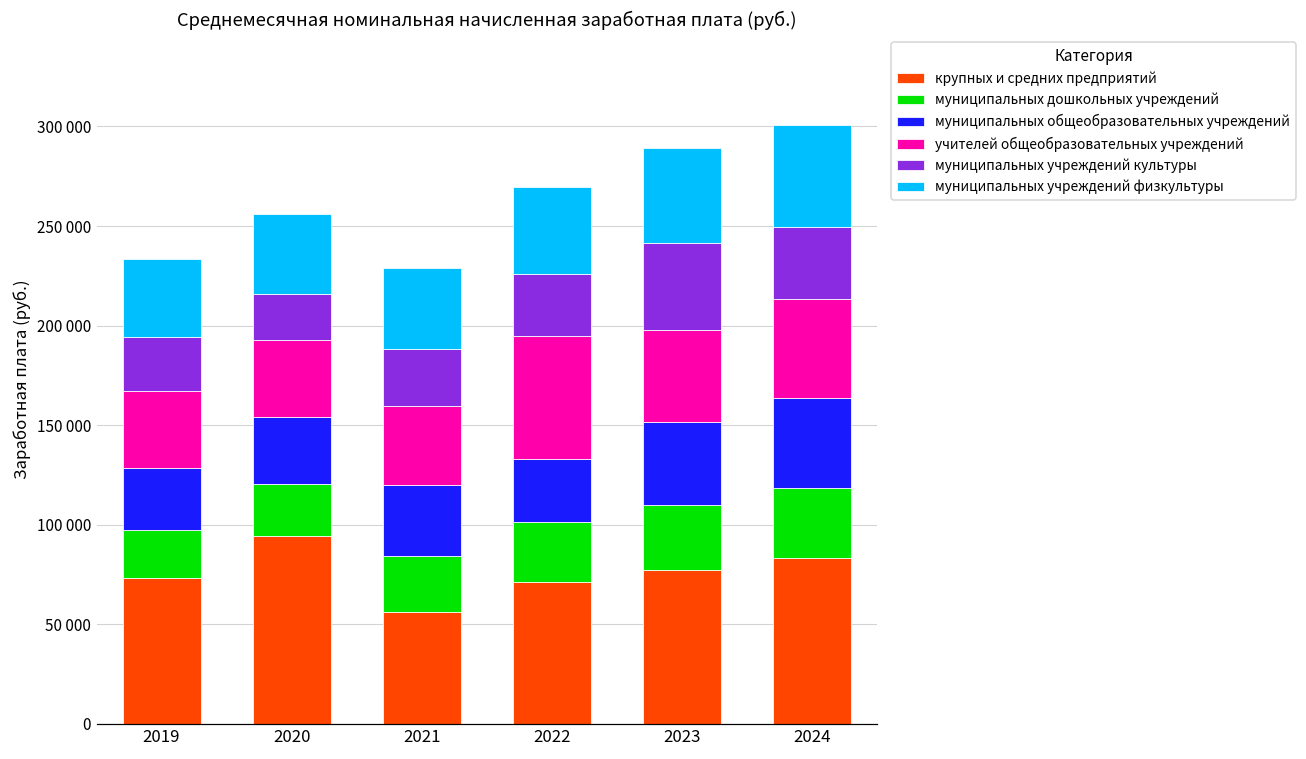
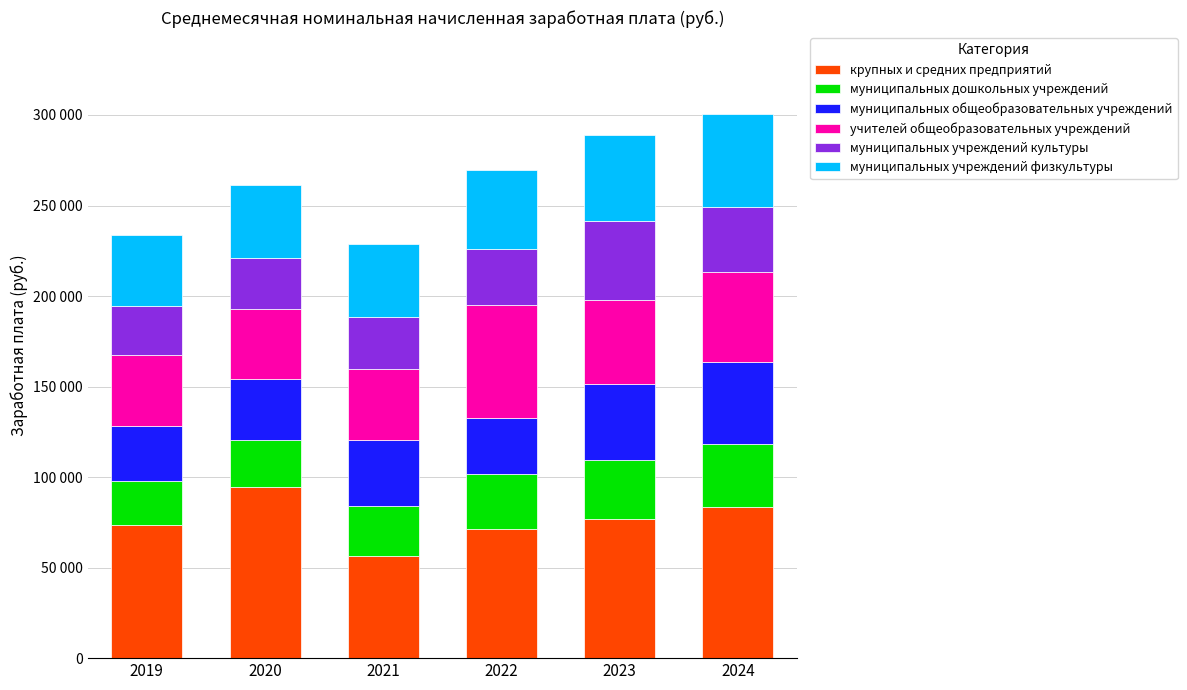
  {
    "крупных и средних предприятий": {
      "2019": 74000,
      "2020": 94000,
      "2021": 56000,
      "2022": 71000,
      "2023": 77000,
      "2024": 83000
    },
    "муниципальных дошкольных учреждений": {
      "2019": 24000,
      "2020": 26000,
      "2021": 28000,
      "2022": 30000,
      "2023": 33000,
      "2024": 35000
    },
    "муниципальных общеобразовательных учреждений": {
      "2019": 31000,
      "2020": 34000,
      "2021": 36000,
      "2022": 31000,
      "2023": 42000,
      "2024": 45000
    },
    "учителей общеобразовательных учреждений": {
      "2019": 39000,
      "2020": 39000,
      "2021": 39000,
      "2022": 62000,
      "2023": 46000,
      "2024": 50000
    },
    "муниципальных учреждений культуры": {
      "2019": 27000,
-     "2020": 23000,
+     "2020": 28000,
      "2021": 28000,
      "2022": 31000,
      "2023": 44000,
      "2024": 36000
    },
    "муниципальных учреждений физкультуры": {
      "2019": 39000,
      "2020": 40000,
      "2021": 41000,
      "2022": 44000,
      "2023": 48000,
      "2024": 51000
    }
  }
